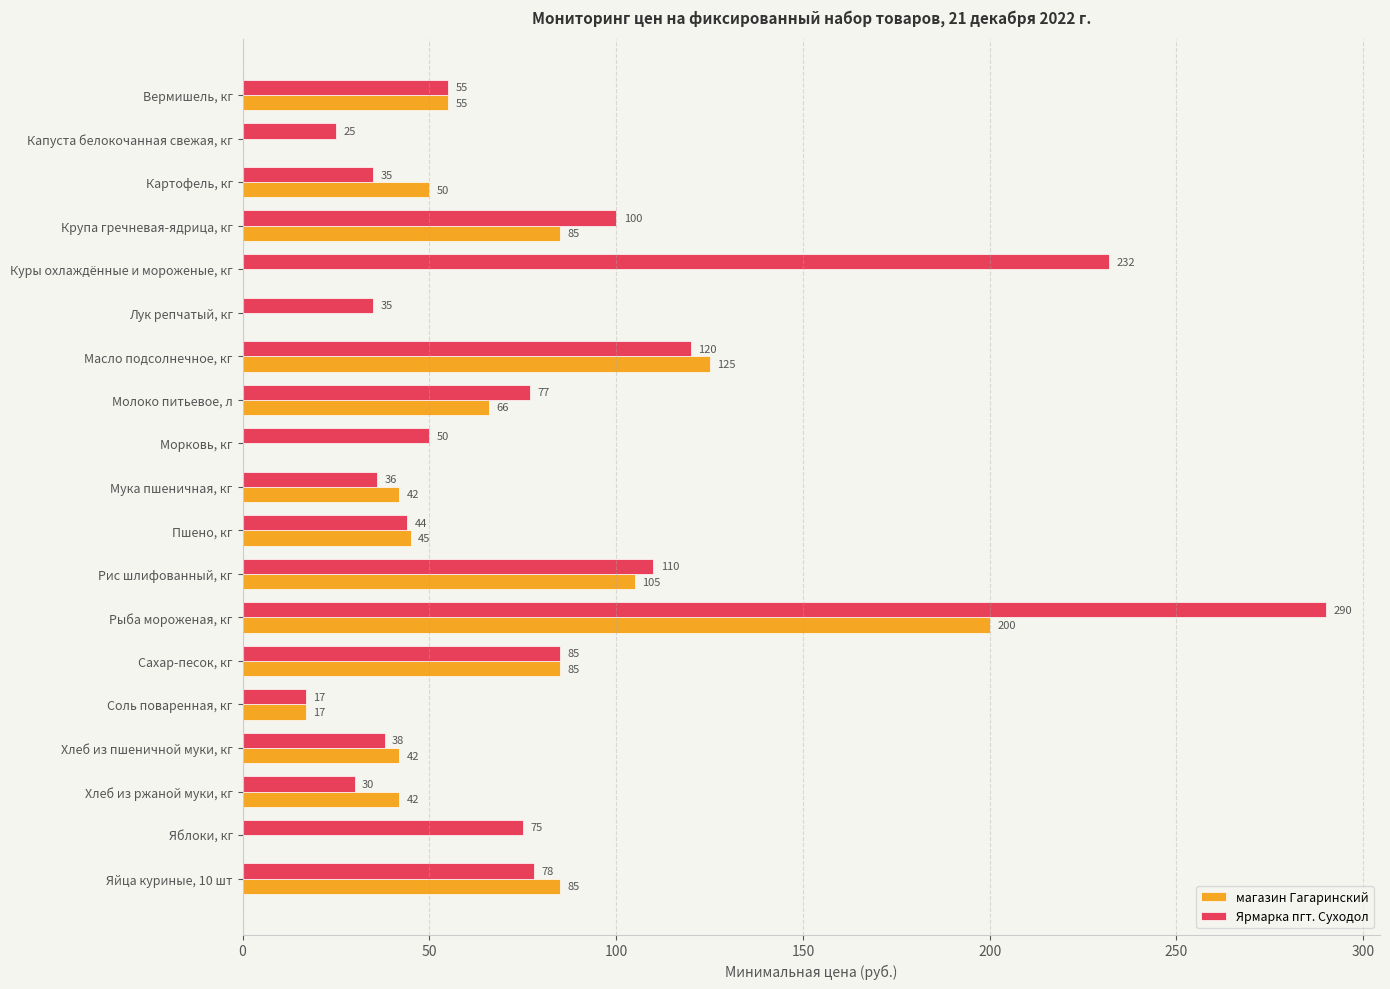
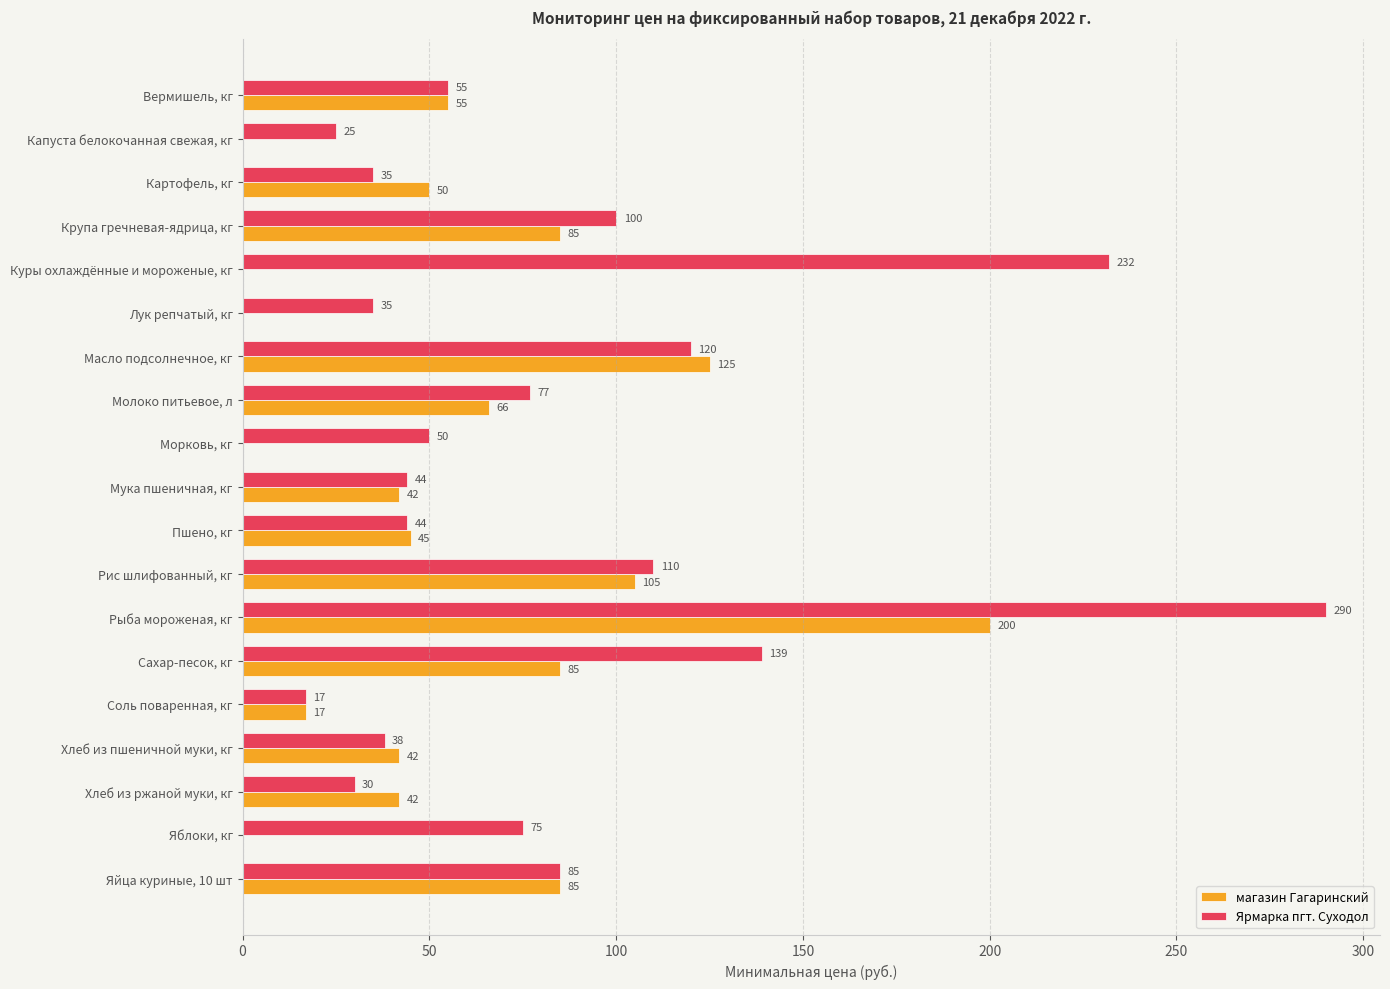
  {
    "магазин Гагаринский": {
      "Вермишель, кг": 55,
      "Картофель, кг": 50,
      "Крупа гречневая-ядрица, кг": 85,
      "Масло подсолнечное, кг": 125,
      "Молоко питьевое, л": 66,
      "Мука пшеничная, кг": 42,
      "Пшено, кг": 45,
      "Рис шлифованный, кг": 105,
      "Рыба мороженая, кг": 200,
      "Сахар-песок, кг": 85,
      "Соль поваренная, кг": 17,
      "Хлеб из пшеничной муки, кг": 42,
      "Хлеб из ржаной муки, кг": 42,
      "Яйца куриные, 10 шт": 85
    },
    "Ярмарка пгт. Суходол": {
      "Вермишель, кг": 55,
      "Капуста белокочанная свежая, кг": 25,
      "Картофель, кг": 35,
      "Крупа гречневая-ядрица, кг": 100,
      "Куры охлаждённые и мороженые, кг": 232,
      "Лук репчатый, кг": 35,
      "Масло подсолнечное, кг": 120,
      "Молоко питьевое, л": 77,
      "Морковь, кг": 50,
-     "Мука пшеничная, кг": 36,
+     "Мука пшеничная, кг": 44,
      "Пшено, кг": 44,
      "Рис шлифованный, кг": 110,
      "Рыба мороженая, кг": 290,
-     "Сахар-песок, кг": 85,
+     "Сахар-песок, кг": 139,
      "Соль поваренная, кг": 17,
      "Хлеб из пшеничной муки, кг": 38,
      "Хлеб из ржаной муки, кг": 30,
      "Яблоки, кг": 75,
-     "Яйца куриные, 10 шт": 78
+     "Яйца куриные, 10 шт": 85
    }
  }
